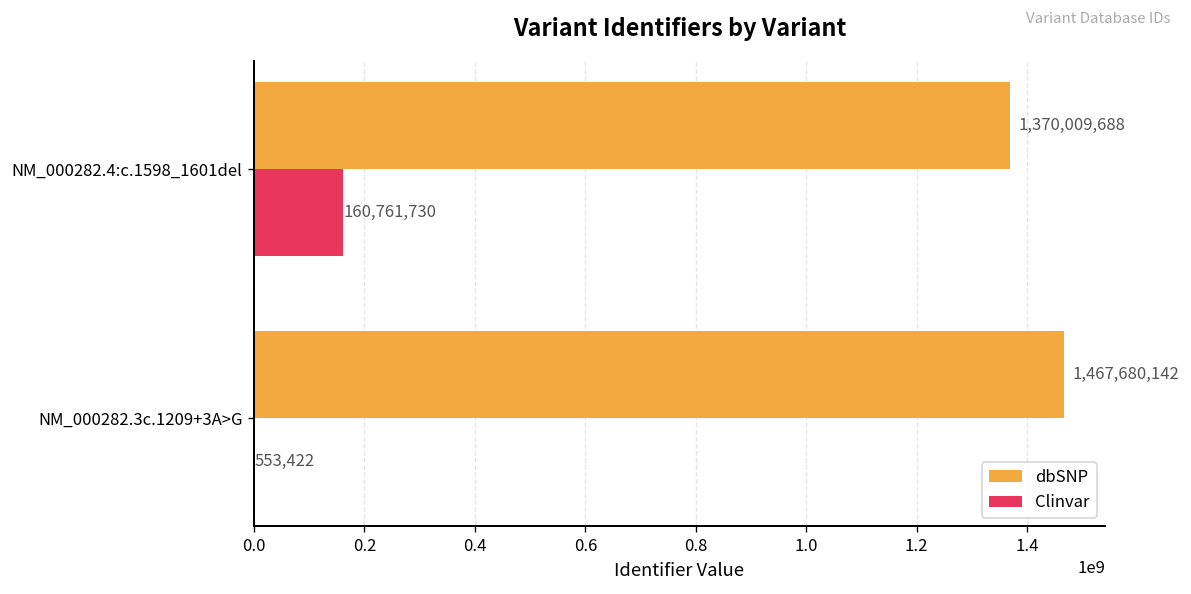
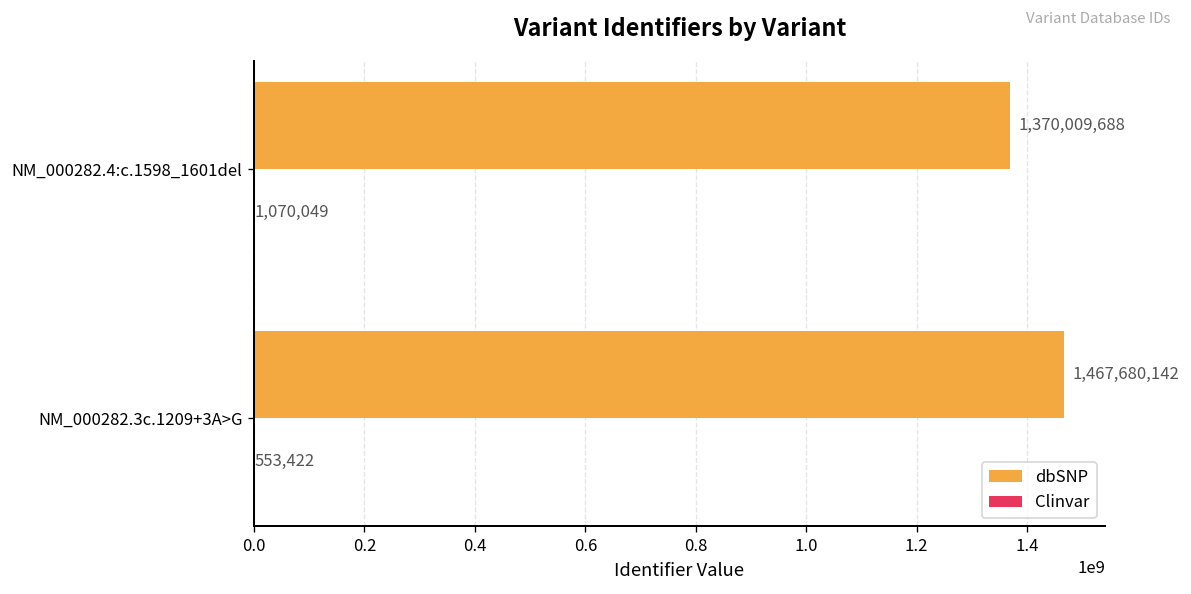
  {
    "dbSNP": {
      "NM_000282.4:c.1598_1601del": "1,370,009,688",
      "NM_000282.3c.1209+3A>G": "1,467,680,142"
    },
    "Clinvar": {
-     "NM_000282.4:c.1598_1601del": "160,761,730",
+     "NM_000282.4:c.1598_1601del": "1,070,049",
      "NM_000282.3c.1209+3A>G": "553,422"
    }
  }
